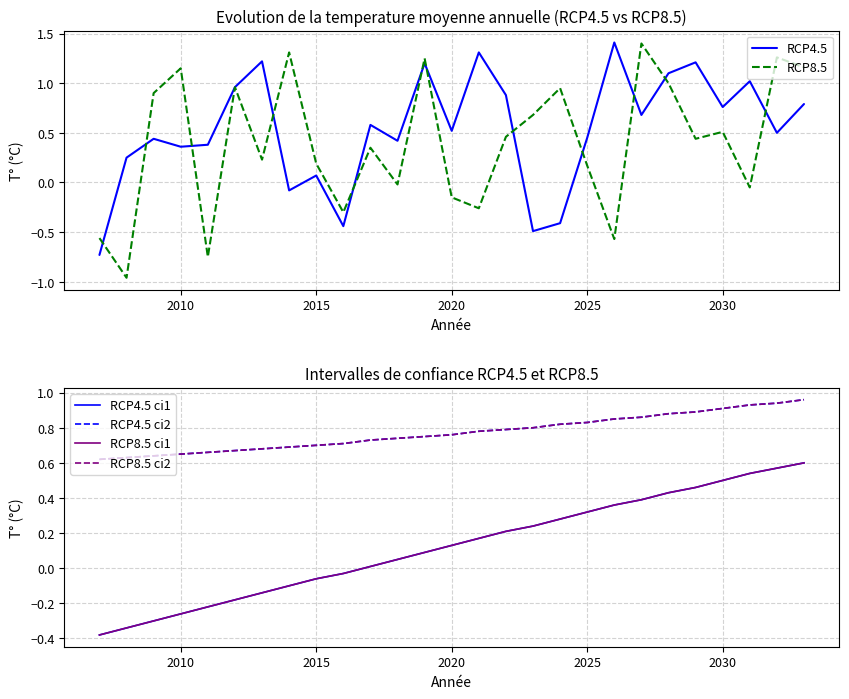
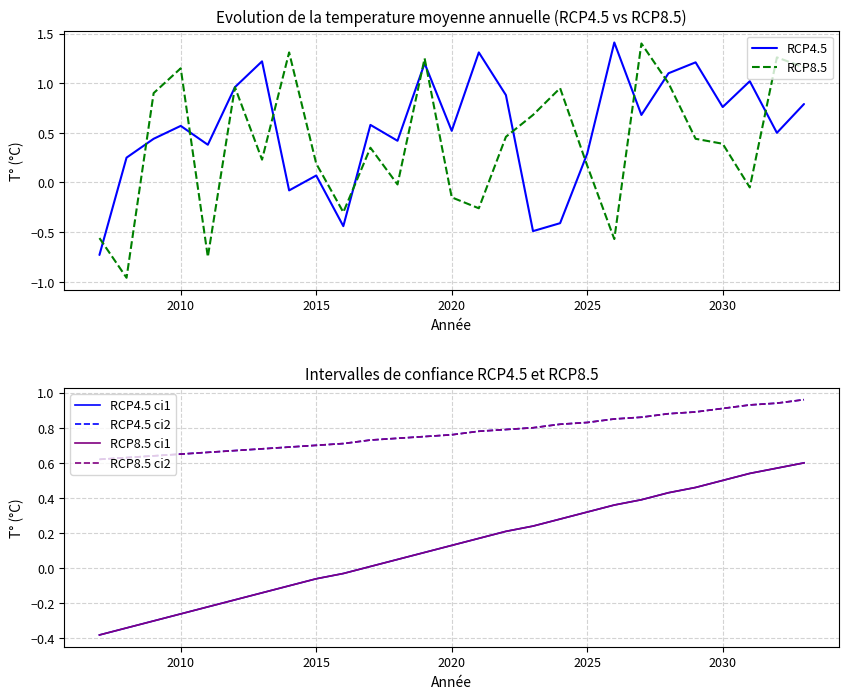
  {
    "Evolution de la temperature moyenne annuelle (RCP4.5 vs RCP8.5)": {
      "RCP4.5": {
-       "2010": 0.4,
+       "2010": 0.6,
        "2015": 0.1,
        "2020": 0.5,
-       "2025": 0.5,
+       "2025": 0.3,
        "2030": 0.8
      },
      "RCP8.5": {
        "2010": 1.2,
        "2015": 0.2,
        "2020": -0.2,
        "2025": 0.2,
-       "2030": 0.5
+       "2030": 0.4
      }
    }
  }
